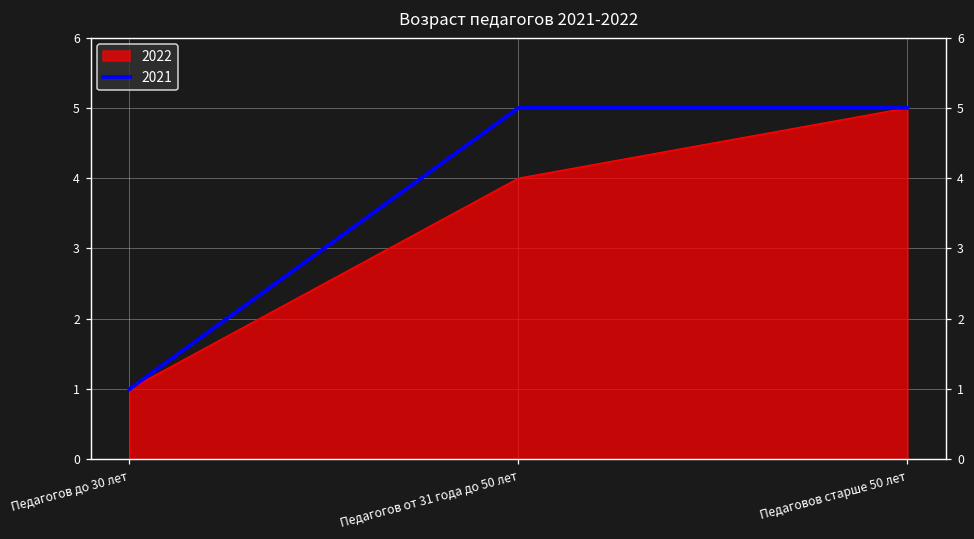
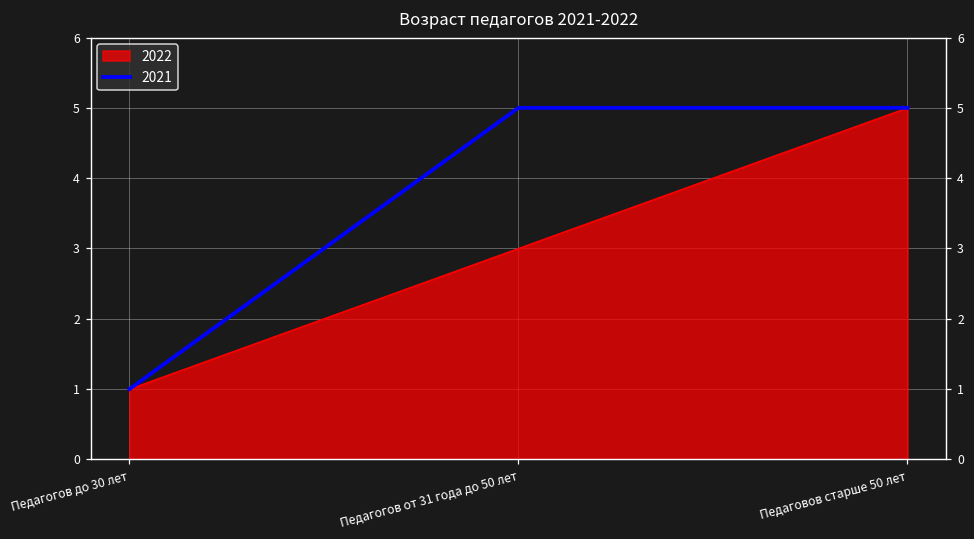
  {
    "2022": {
-     "Педагогов от 31 года до 50 лет": 4
+     "Педагогов от 31 года до 50 лет": 3
    },
    "2021": {
      "Педагогов от 31 года до 50 лет": 5
    }
  }
